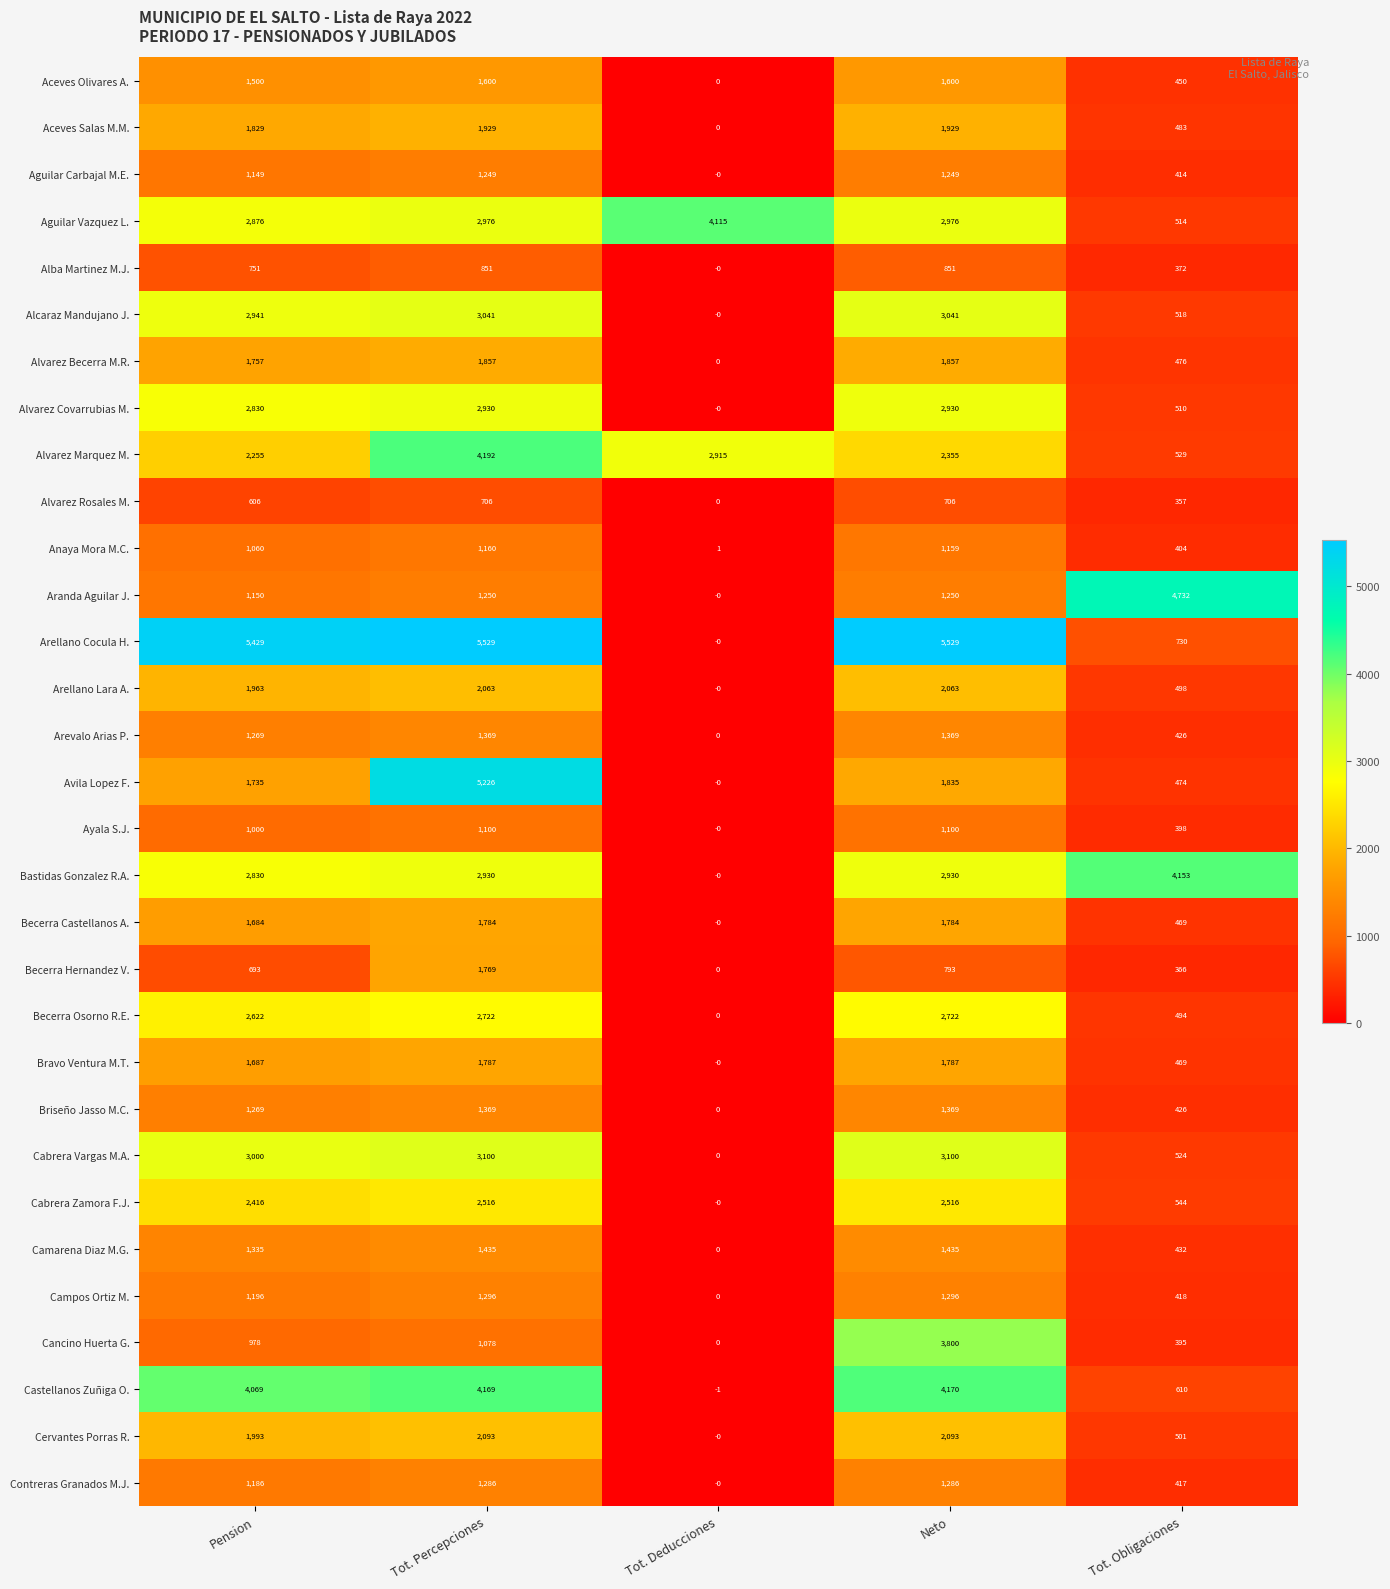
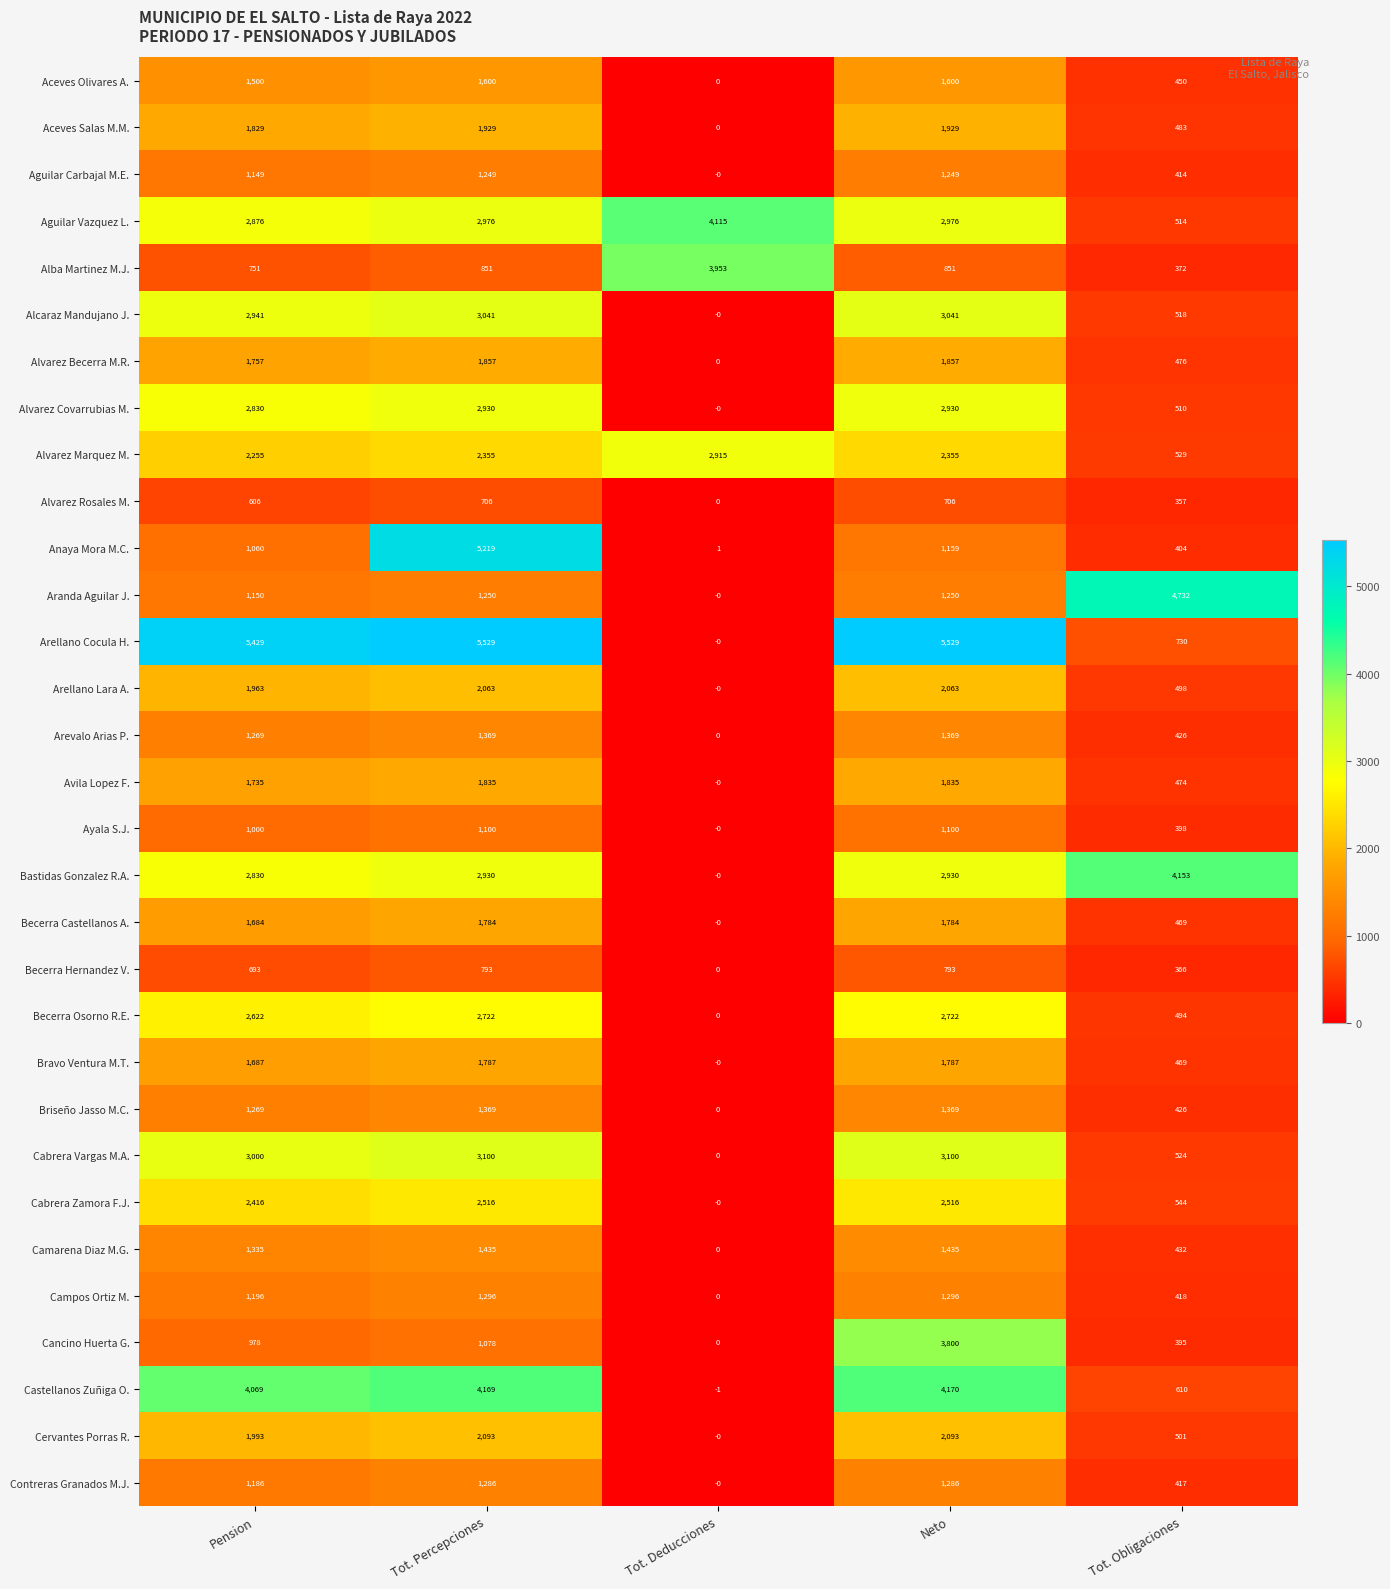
  {
    "Aceves Olivares A.": {
      "Pension": "1,500",
      "Tot. Percepciones": "1,600",
      "Tot. Deducciones": "0",
      "Neto": "1,600"
    },
    "Aceves Salas M.M.": {
      "Pension": "1,829",
      "Tot. Percepciones": "1,929",
      "Tot. Deducciones": "0",
      "Neto": "1,929",
      "Tot. Obligaciones": "483"
    },
    "Aguilar Carbajal M.E.": {
      "Pension": "1,149",
      "Tot. Percepciones": "1,249",
      "Tot. Deducciones": "-0",
      "Neto": "1,249",
      "Tot. Obligaciones": "414"
    },
    "Aguilar Vazquez L.": {
      "Pension": "2,876",
      "Tot. Percepciones": "2,976",
      "Tot. Deducciones": "4,115",
      "Neto": "2,976",
      "Tot. Obligaciones": "514"
    },
    "Alba Martinez M.J.": {
      "Pension": "751",
      "Tot. Percepciones": "851",
-     "Tot. Deducciones": "-0",
+     "Tot. Deducciones": "3,953",
      "Neto": "851",
      "Tot. Obligaciones": "372"
    },
    "Alcaraz Mandujano J.": {
      "Pension": "2,941",
      "Tot. Percepciones": "3,041",
      "Tot. Deducciones": "-0",
      "Neto": "3,041",
      "Tot. Obligaciones": "518"
    },
    "Alvarez Becerra M.R.": {
      "Pension": "1,757",
      "Tot. Percepciones": "1,857",
      "Tot. Deducciones": "0",
      "Neto": "1,857",
      "Tot. Obligaciones": "476"
    },
    "Alvarez Covarrubias M.": {
      "Pension": "2,830",
      "Tot. Percepciones": "2,930",
      "Tot. Deducciones": "-0",
      "Neto": "2,930",
      "Tot. Obligaciones": "510"
    },
    "Alvarez Marquez M.": {
      "Pension": "2,255",
-     "Tot. Percepciones": "4,192",
+     "Tot. Percepciones": "2,355",
      "Tot. Deducciones": "2,915",
      "Neto": "2,355",
      "Tot. Obligaciones": "529"
    },
    "Alvarez Rosales M.": {
      "Pension": "606",
      "Tot. Percepciones": "706",
      "Tot. Deducciones": "0",
      "Neto": "706",
      "Tot. Obligaciones": "357"
    },
    "Anaya Mora M.C.": {
      "Pension": "1,060",
-     "Tot. Percepciones": "1,160",
+     "Tot. Percepciones": "5,219",
      "Tot. Deducciones": "1",
      "Neto": "1,159",
      "Tot. Obligaciones": "404"
    },
    "Aranda Aguilar J.": {
      "Pension": "1,150",
      "Tot. Percepciones": "1,250",
      "Tot. Deducciones": "-0",
      "Neto": "1,250",
      "Tot. Obligaciones": "4,732"
    },
    "Arellano Cocula H.": {
      "Pension": "5,429",
      "Tot. Percepciones": "5,529",
      "Tot. Deducciones": "-0",
      "Neto": "5,529",
      "Tot. Obligaciones": "730"
    },
    "Arellano Lara A.": {
      "Pension": "1,963",
      "Tot. Percepciones": "2,063",
      "Tot. Deducciones": "-0",
      "Neto": "2,063",
      "Tot. Obligaciones": "498"
    },
    "Arevalo Arias P.": {
      "Pension": "1,269",
      "Tot. Percepciones": "1,369",
      "Tot. Deducciones": "0",
      "Neto": "1,369",
      "Tot. Obligaciones": "426"
    },
    "Avila Lopez F.": {
      "Pension": "1,735",
-     "Tot. Percepciones": "5,226",
+     "Tot. Percepciones": "1,835",
      "Tot. Deducciones": "-0",
      "Neto": "1,835",
      "Tot. Obligaciones": "474"
    },
    "Ayala S.J.": {
      "Pension": "1,000",
      "Tot. Percepciones": "1,100",
      "Tot. Deducciones": "-0",
      "Neto": "1,100",
      "Tot. Obligaciones": "398"
    },
    "Bastidas Gonzalez R.A.": {
      "Pension": "2,830",
      "Tot. Percepciones": "2,930",
      "Tot. Deducciones": "-0",
      "Neto": "2,930",
      "Tot. Obligaciones": "4,153"
    },
    "Becerra Castellanos A.": {
      "Pension": "1,684",
      "Tot. Percepciones": "1,784",
      "Tot. Deducciones": "-0",
      "Neto": "1,784",
      "Tot. Obligaciones": "469"
    },
    "Becerra Hernandez V.": {
      "Pension": "693",
-     "Tot. Percepciones": "1,769",
+     "Tot. Percepciones": "793",
      "Tot. Deducciones": "0",
      "Neto": "793",
      "Tot. Obligaciones": "366"
    },
    "Becerra Osorno R.E.": {
      "Pension": "2,622",
      "Tot. Percepciones": "2,722",
      "Tot. Deducciones": "0",
      "Neto": "2,722",
      "Tot. Obligaciones": "494"
    },
    "Bravo Ventura M.T.": {
      "Pension": "1,687",
      "Tot. Percepciones": "1,787",
      "Tot. Deducciones": "-0",
      "Neto": "1,787",
      "Tot. Obligaciones": "469"
    },
    "Briseño Jasso M.C.": {
      "Pension": "1,269",
      "Tot. Percepciones": "1,369",
      "Tot. Deducciones": "0",
      "Neto": "1,369",
      "Tot. Obligaciones": "426"
    },
    "Cabrera Vargas M.A.": {
      "Pension": "3,000",
      "Tot. Percepciones": "3,100",
      "Tot. Deducciones": "0",
      "Neto": "3,100",
      "Tot. Obligaciones": "524"
    },
    "Cabrera Zamora F.J.": {
      "Pension": "2,416",
      "Tot. Percepciones": "2,516",
      "Tot. Deducciones": "-0",
      "Neto": "2,516",
      "Tot. Obligaciones": "544"
    },
    "Camarena Diaz M.G.": {
      "Pension": "1,335",
      "Tot. Percepciones": "1,435",
      "Tot. Deducciones": "0",
      "Neto": "1,435",
      "Tot. Obligaciones": "432"
    },
    "Campos Ortiz M.": {
      "Pension": "1,196",
      "Tot. Percepciones": "1,296",
      "Tot. Deducciones": "0",
      "Neto": "1,296",
      "Tot. Obligaciones": "418"
    },
    "Cancino Huerta G.": {
      "Pension": "978",
      "Tot. Percepciones": "1,078",
      "Tot. Deducciones": "0",
      "Neto": "3,800",
      "Tot. Obligaciones": "395"
    },
    "Castellanos Zuñiga O.": {
      "Pension": "4,069",
      "Tot. Percepciones": "4,169",
      "Tot. Deducciones": "-1",
      "Neto": "4,170",
      "Tot. Obligaciones": "610"
    },
    "Cervantes Porras R.": {
      "Pension": "1,993",
      "Tot. Percepciones": "2,093",
      "Tot. Deducciones": "-0",
      "Neto": "2,093",
      "Tot. Obligaciones": "501"
    },
    "Contreras Granados M.J.": {
      "Pension": "1,186",
      "Tot. Percepciones": "1,286",
      "Tot. Deducciones": "-0",
      "Neto": "1,286",
      "Tot. Obligaciones": "417"
    }
  }
